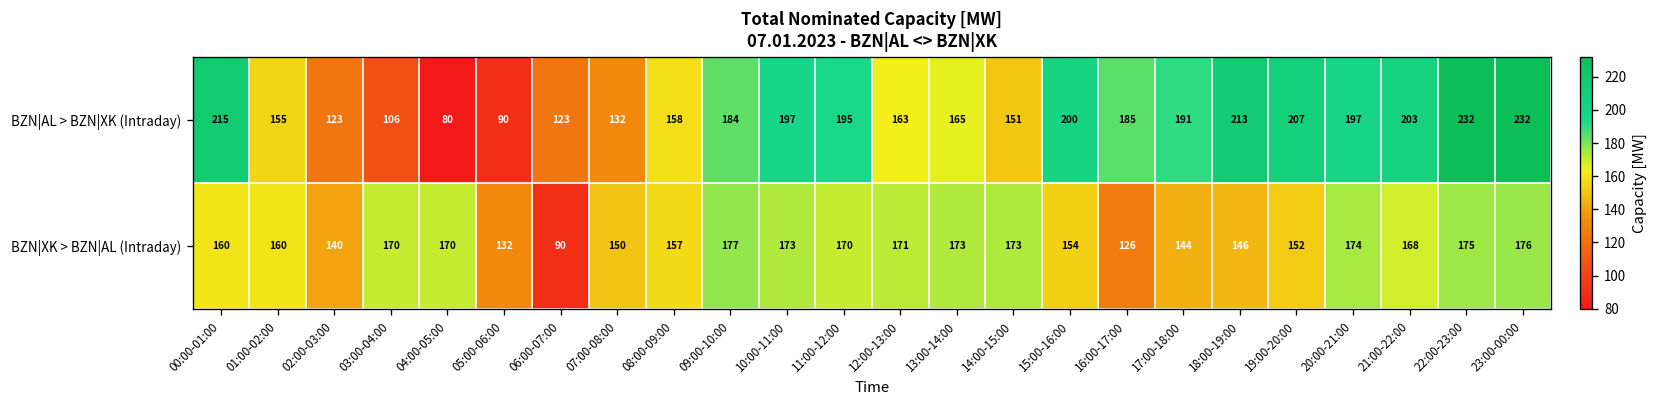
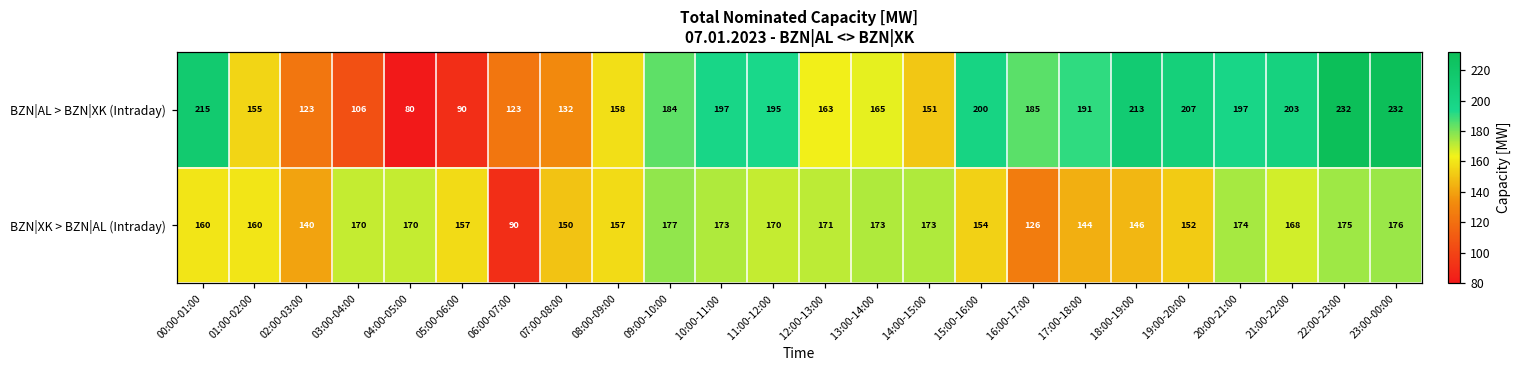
  {
    "BZN|AL > BZN|XK (Intraday)": {
      "00:00-01:00": 215,
      "01:00-02:00": 155,
      "02:00-03:00": 123,
      "03:00-04:00": 106,
      "04:00-05:00": 80,
      "05:00-06:00": 90,
      "06:00-07:00": 123,
      "07:00-08:00": 132,
      "08:00-09:00": 158,
      "09:00-10:00": 184,
      "10:00-11:00": 197,
      "11:00-12:00": 195,
      "12:00-13:00": 163,
      "13:00-14:00": 165,
      "14:00-15:00": 151,
      "15:00-16:00": 200,
      "16:00-17:00": 185,
      "17:00-18:00": 191,
      "18:00-19:00": 213,
      "19:00-20:00": 207,
      "20:00-21:00": 197,
      "21:00-22:00": 203,
      "22:00-23:00": 232,
      "23:00-00:00": 232
    },
    "BZN|XK > BZN|AL (Intraday)": {
      "00:00-01:00": 160,
      "01:00-02:00": 160,
      "02:00-03:00": 140,
      "03:00-04:00": 170,
      "04:00-05:00": 170,
-     "05:00-06:00": 132,
+     "05:00-06:00": 157,
      "06:00-07:00": 90,
      "07:00-08:00": 150,
      "08:00-09:00": 157,
      "09:00-10:00": 177,
      "10:00-11:00": 173,
      "11:00-12:00": 170,
      "12:00-13:00": 171,
      "13:00-14:00": 173,
      "14:00-15:00": 173,
      "15:00-16:00": 154,
      "16:00-17:00": 126,
      "17:00-18:00": 144,
      "18:00-19:00": 146,
      "19:00-20:00": 152,
      "20:00-21:00": 174,
      "21:00-22:00": 168,
      "22:00-23:00": 175,
      "23:00-00:00": 176
    }
  }
